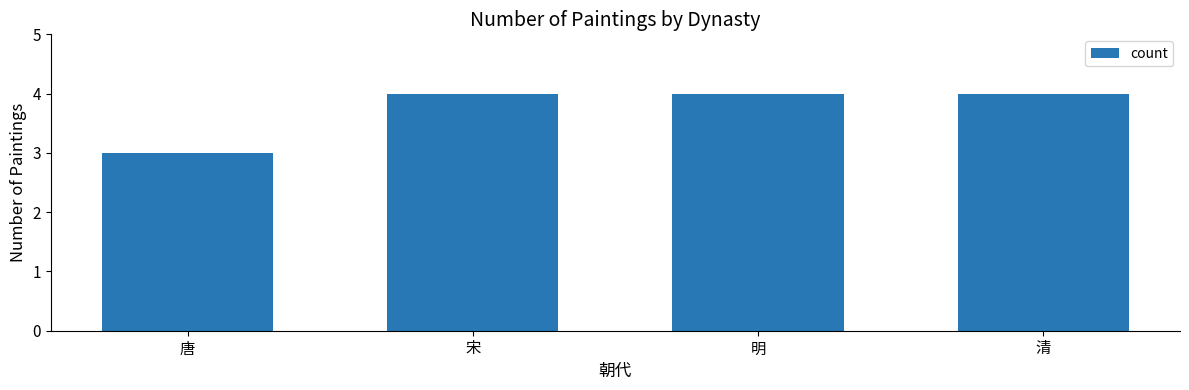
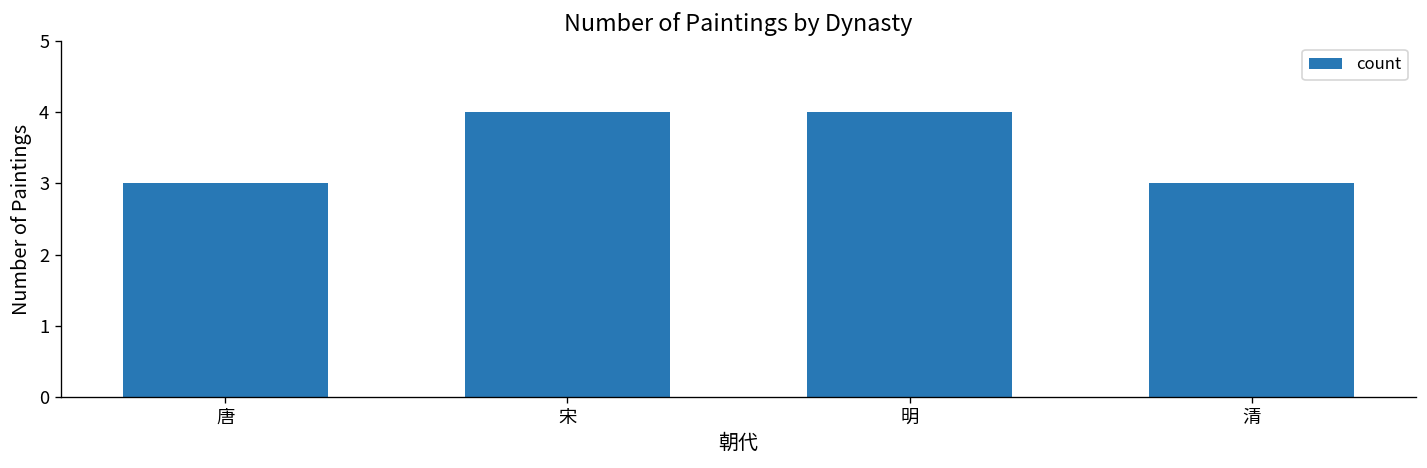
  {
    "唐": 3,
    "宋": 4,
    "明": 4,
-   "清": 4
+   "清": 3
  }
